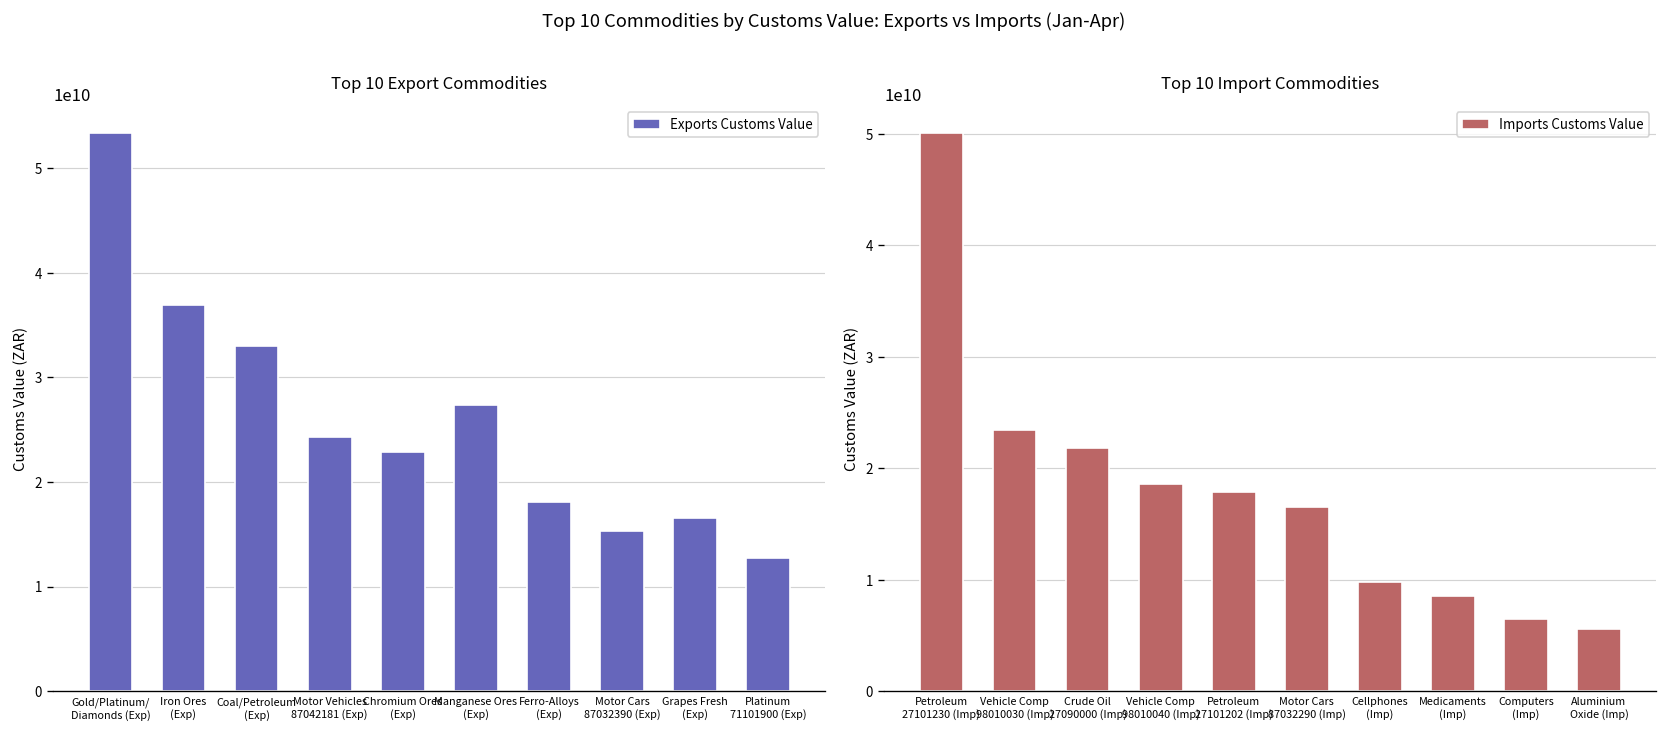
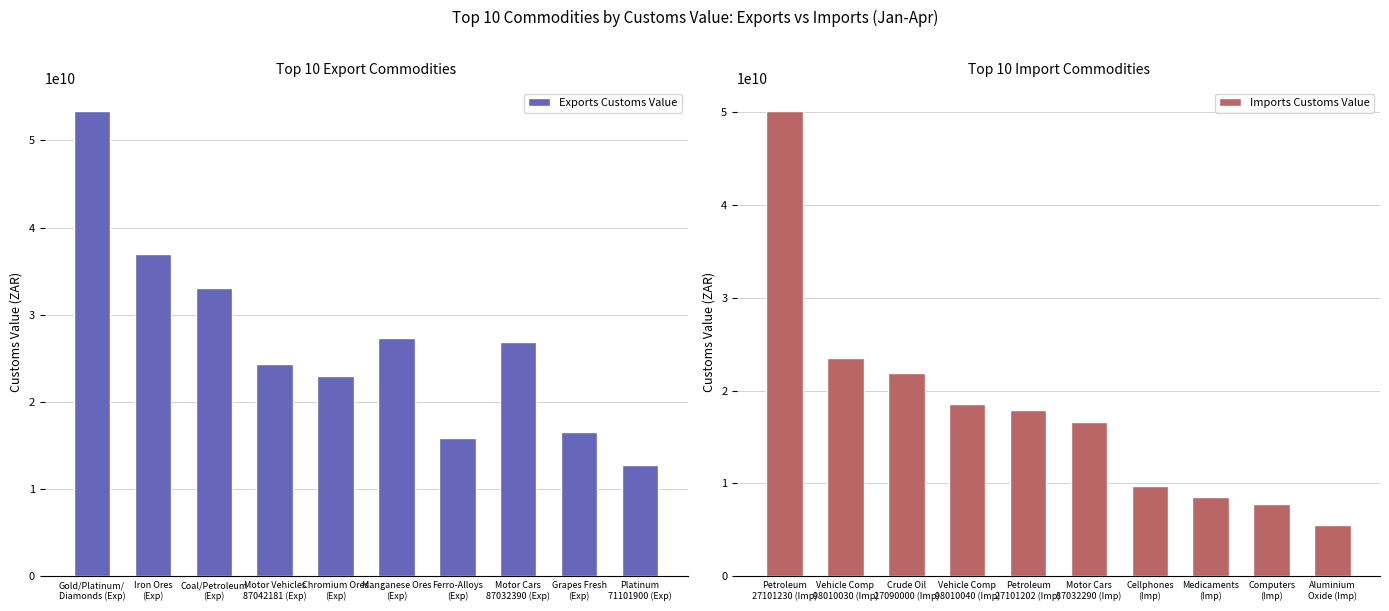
  {
    "Top 10 Export Commodities": {
      "Gold/Platinum/ Diamonds (Exp)": 53000000000,
      "Iron Ores (Exp)": 37000000000,
      "Coal/Petroleum (Exp)": 33000000000,
      "Motor Vehicles 87042181 (Exp)": 24000000000,
      "Chromium Ores (Exp)": 23000000000,
      "Manganese Ores (Exp)": 27000000000,
-     "Ferro-Alloys (Exp)": 18000000000,
-     "Motor Cars 87032390 (Exp)": 15000000000,
+     "Ferro-Alloys (Exp)": 16000000000,
+     "Motor Cars 87032390 (Exp)": 27000000000,
      "Grapes Fresh (Exp)": 17000000000,
      "Platinum 71101900 (Exp)": 13000000000
    },
    "Top 10 Import Commodities": {
      "Petroleum 27101230 (Imp)": 50000000000,
      "Vehicle Comp 98010030 (Imp)": 23000000000,
      "Crude Oil 27090000 (Imp)": 22000000000,
      "Vehicle Comp 98010040 (Imp)": 19000000000,
      "Petroleum 27101202 (Imp)": 18000000000,
      "Motor Cars 87032290 (Imp)": 17000000000,
      "Cellphones (Imp)": 10000000000,
      "Medicaments (Imp)": 9000000000,
-     "Computers (Imp)": 6000000000,
+     "Computers (Imp)": 8000000000,
      "Aluminium Oxide (Imp)": 6000000000
    }
  }
